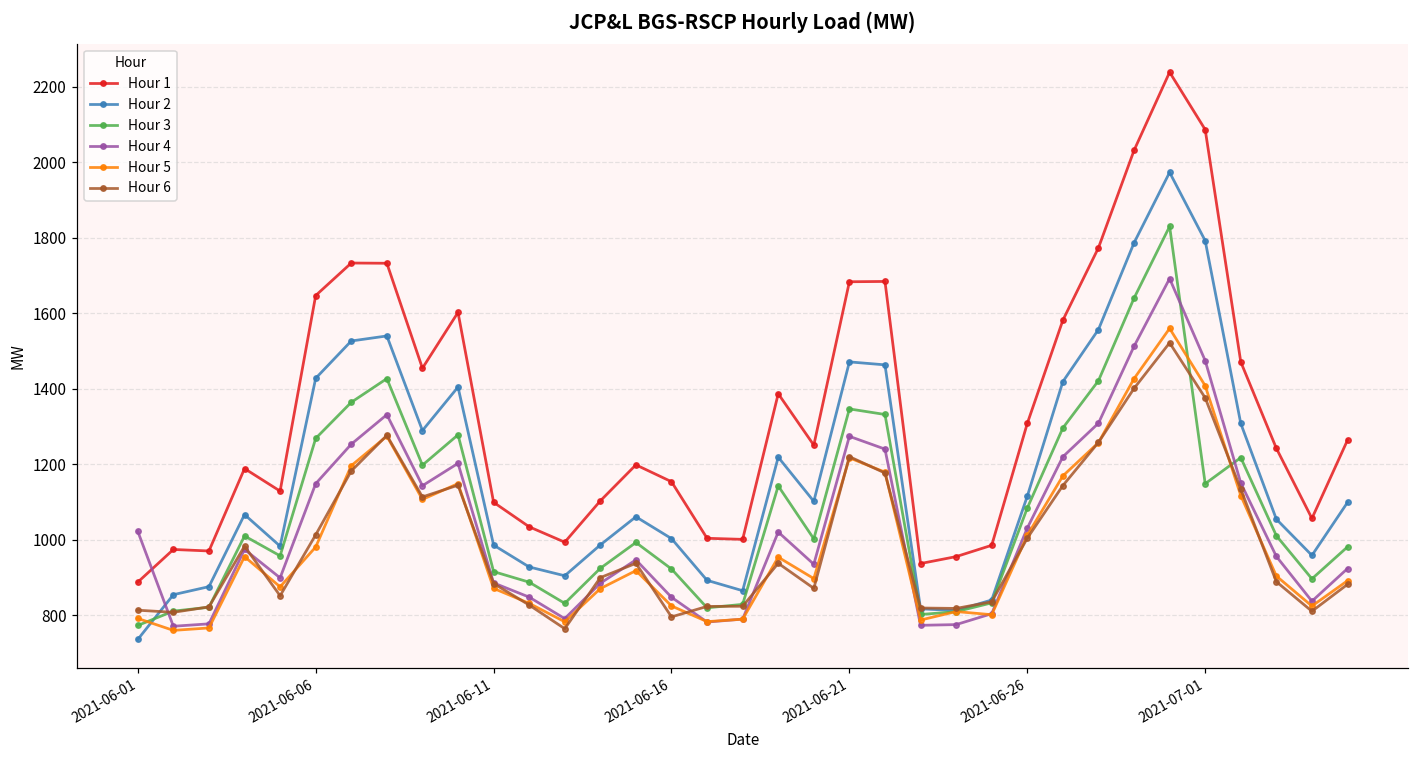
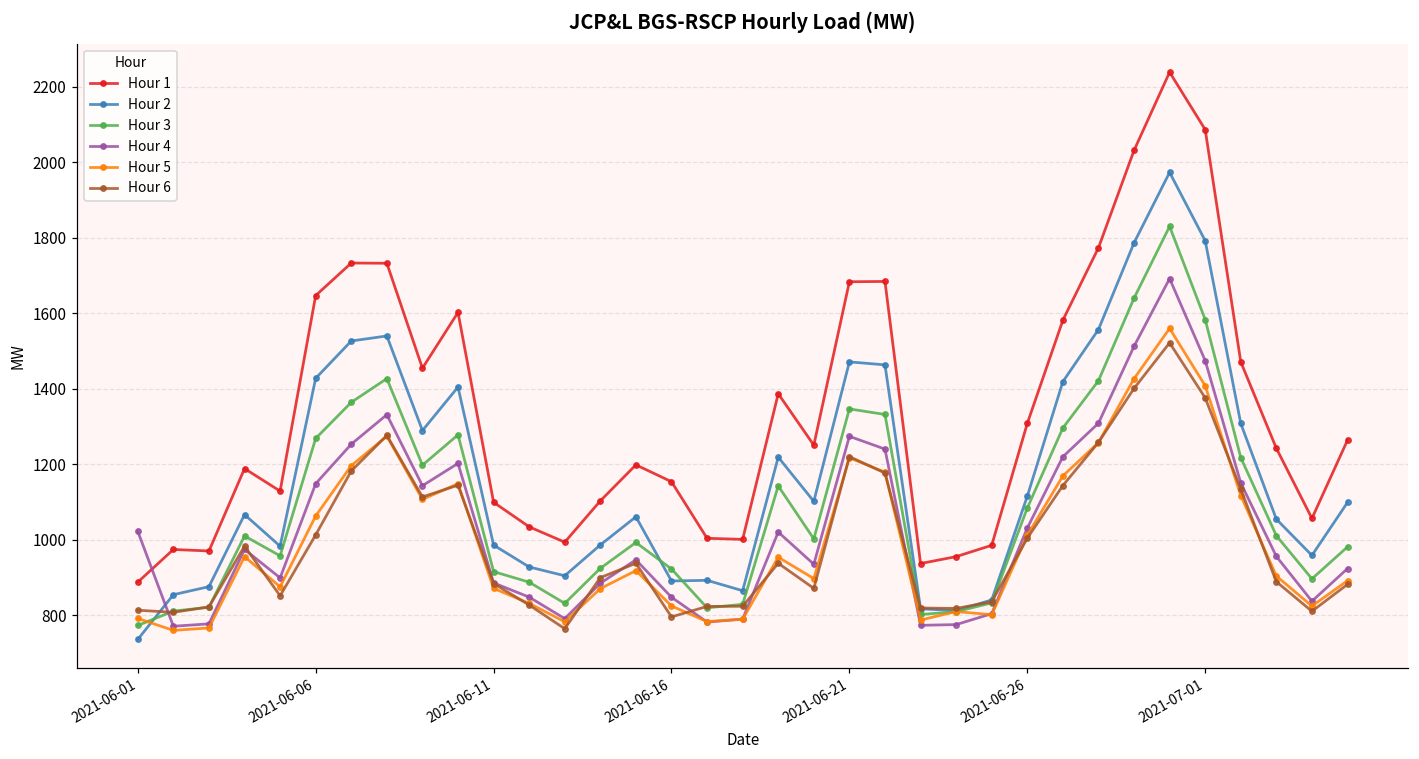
  {
    "Hour 1": {
      "2021-06-01": 890,
      "2021-06-06": 1650,
      "2021-06-11": 1100,
      "2021-06-16": 1150,
      "2021-06-21": 1680,
      "2021-06-26": 1310,
      "2021-07-01": 2090
    },
    "Hour 2": {
      "2021-06-01": 740,
      "2021-06-06": 1430,
      "2021-06-11": 990,
-     "2021-06-16": 1000,
+     "2021-06-16": 890,
      "2021-06-21": 1470,
      "2021-06-26": 1120,
      "2021-07-01": 1790
    },
    "Hour 3": {
      "2021-06-01": 770,
      "2021-06-06": 1270,
      "2021-06-11": 920,
      "2021-06-16": 920,
      "2021-06-21": 1350,
      "2021-06-26": 1080,
-     "2021-07-01": 1150
+     "2021-07-01": 1580
    },
    "Hour 4": {
      "2021-06-01": 1020,
      "2021-06-06": 1150,
      "2021-06-16": 850,
      "2021-06-21": 1270,
      "2021-06-26": 1030,
      "2021-07-01": 1470
    },
    "Hour 5": {
      "2021-06-01": 790,
-     "2021-06-06": 980,
+     "2021-06-06": 1060,
      "2021-06-11": 870,
      "2021-06-16": 820,
      "2021-06-26": 1010,
      "2021-07-01": 1410
    },
    "Hour 6": {
      "2021-06-01": 810,
      "2021-06-06": 1010,
      "2021-06-16": 800,
      "2021-06-26": 1000,
      "2021-07-01": 1380
    }
  }
